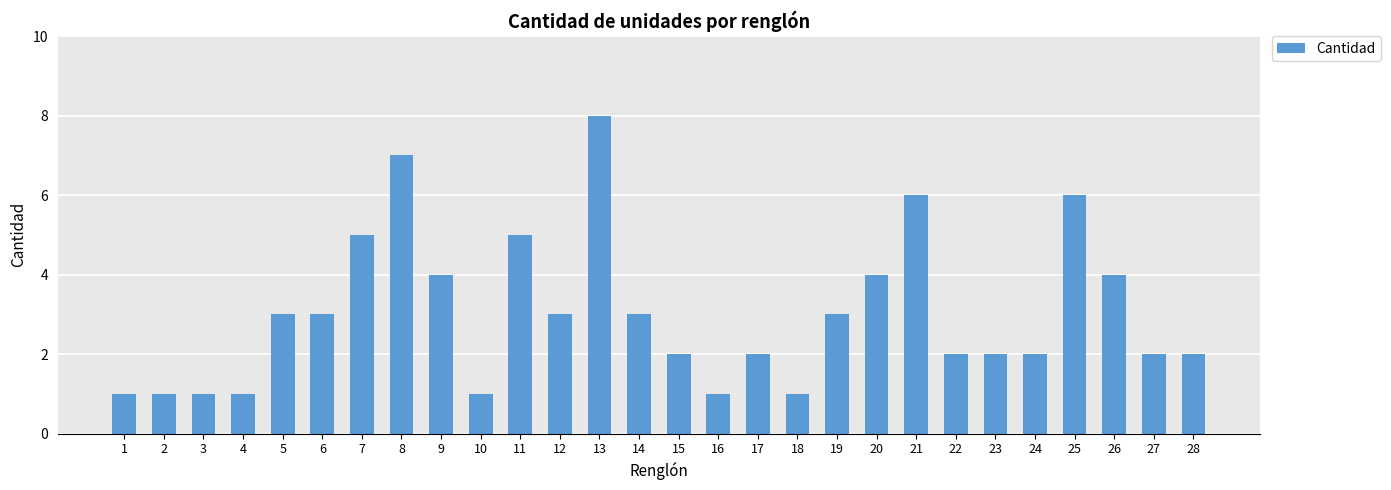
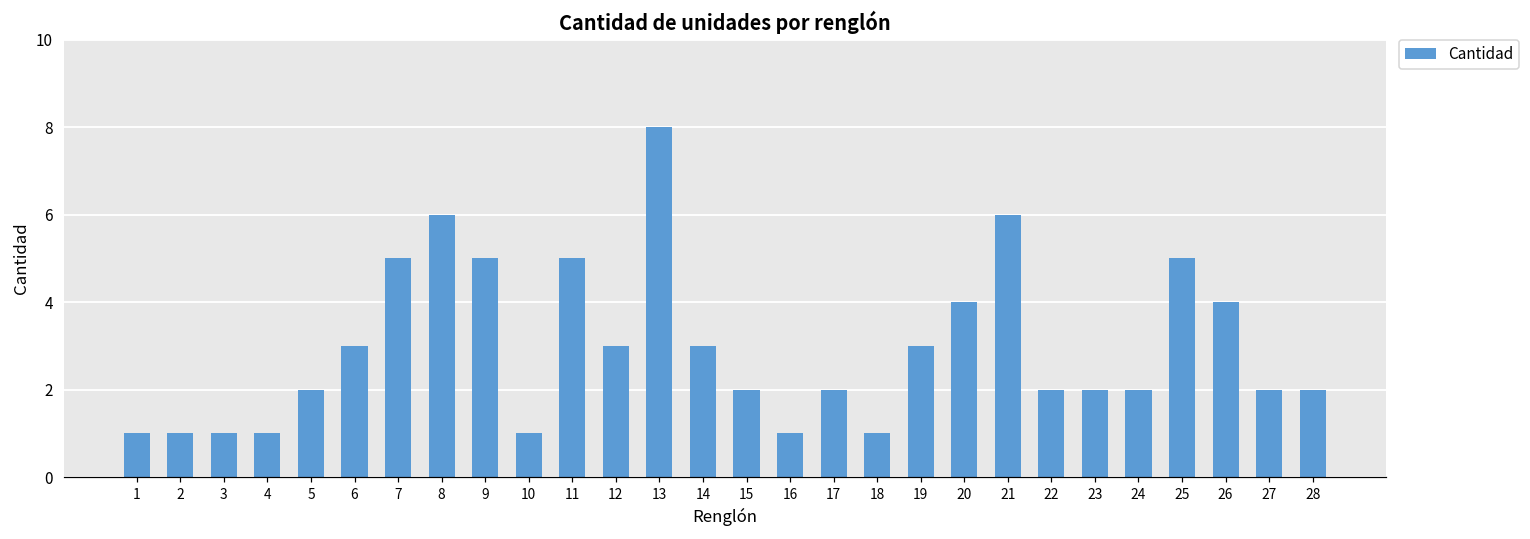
  {
    "1": 1,
    "2": 1,
    "3": 1,
    "4": 1,
-   "5": 3,
+   "5": 2,
    "6": 3,
    "7": 5,
-   "8": 7,
-   "9": 4,
+   "8": 6,
+   "9": 5,
    "10": 1,
    "11": 5,
    "12": 3,
    "13": 8,
    "14": 3,
    "15": 2,
    "16": 1,
    "17": 2,
    "18": 1,
    "19": 3,
    "20": 4,
    "21": 6,
    "22": 2,
    "23": 2,
    "24": 2,
-   "25": 6,
+   "25": 5,
    "26": 4,
    "27": 2,
    "28": 2
  }
